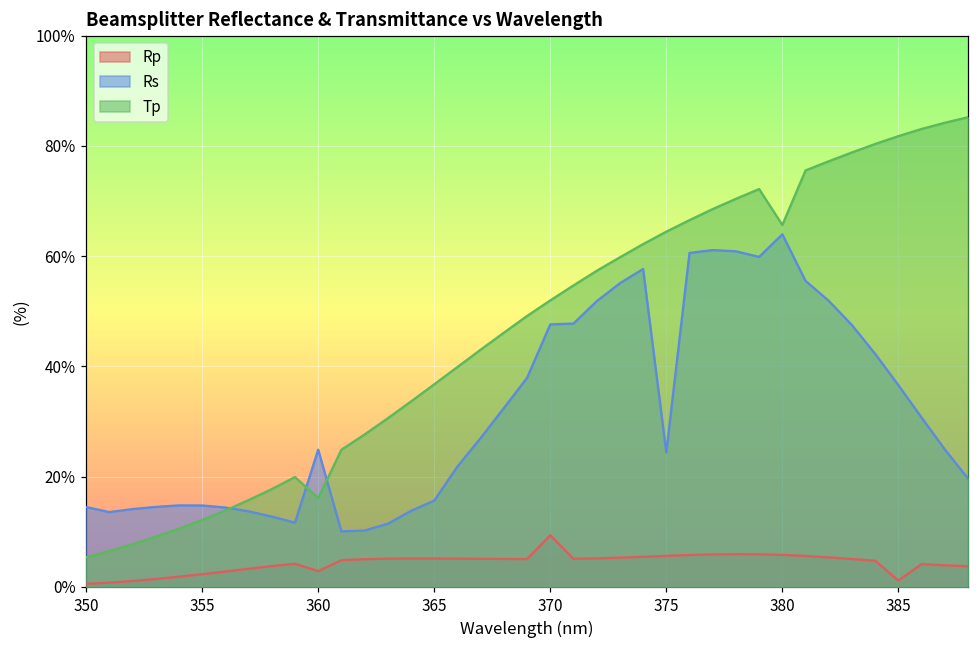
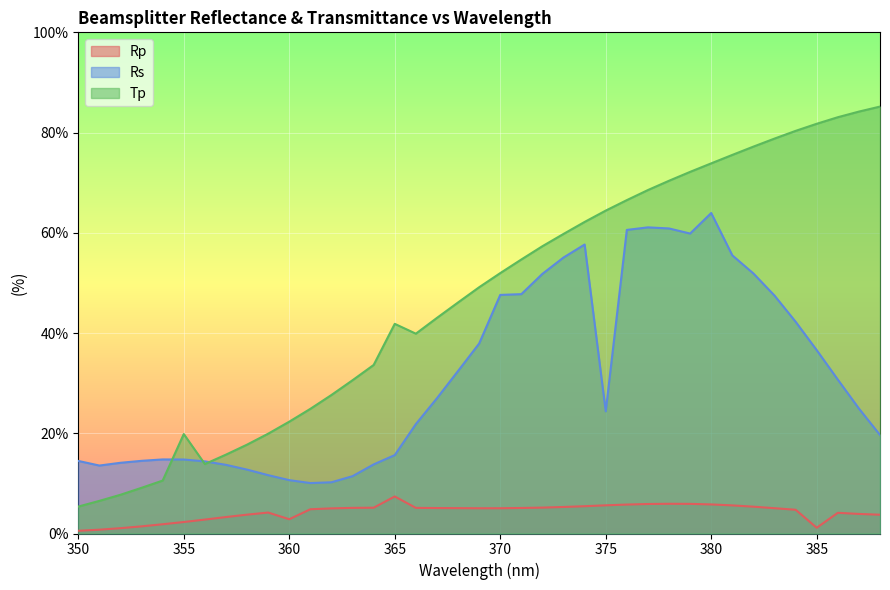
  {
    "Rp": {
      "350": "1%",
      "355": "2%",
      "360": "3%",
-     "365": "5%",
-     "370": "9%",
+     "365": "7%",
+     "370": "5%",
      "375": "6%",
      "380": "6%",
      "385": "1%"
    },
    "Rs": {
      "350": "14%",
      "355": "15%",
-     "360": "25%",
+     "360": "11%",
      "365": "16%",
      "370": "48%",
      "375": "24%",
      "380": "64%",
      "385": "37%"
    },
    "Tp": {
      "350": "5%",
-     "355": "12%",
-     "360": "16%",
-     "365": "37%",
+     "355": "20%",
+     "360": "22%",
+     "365": "42%",
      "370": "52%",
      "375": "64%",
-     "380": "66%",
+     "380": "74%",
      "385": "82%"
    }
  }
